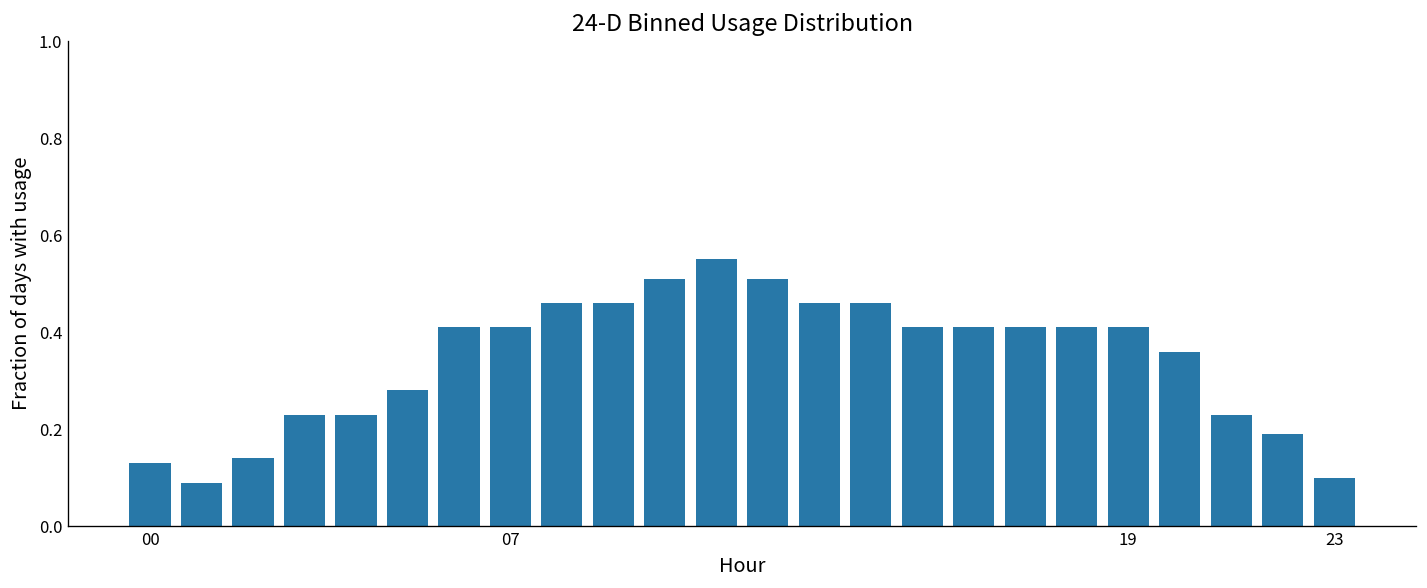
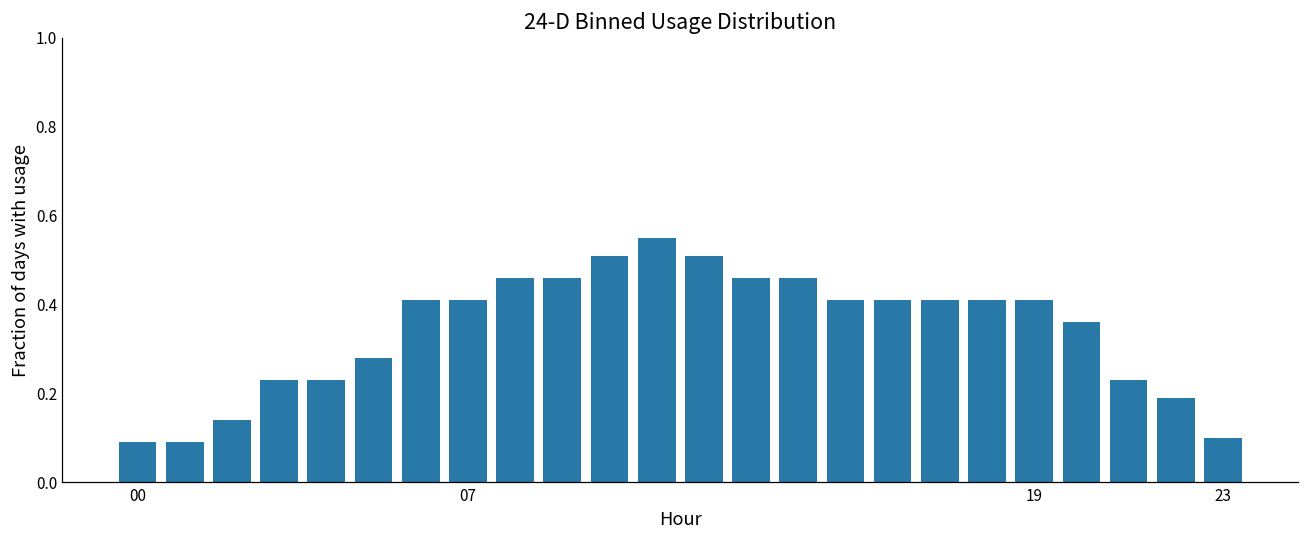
  {
-   "00": 0.13,
+   "00": 0.09,
    "07": 0.41,
    "19": 0.41,
    "23": 0.10
  }
